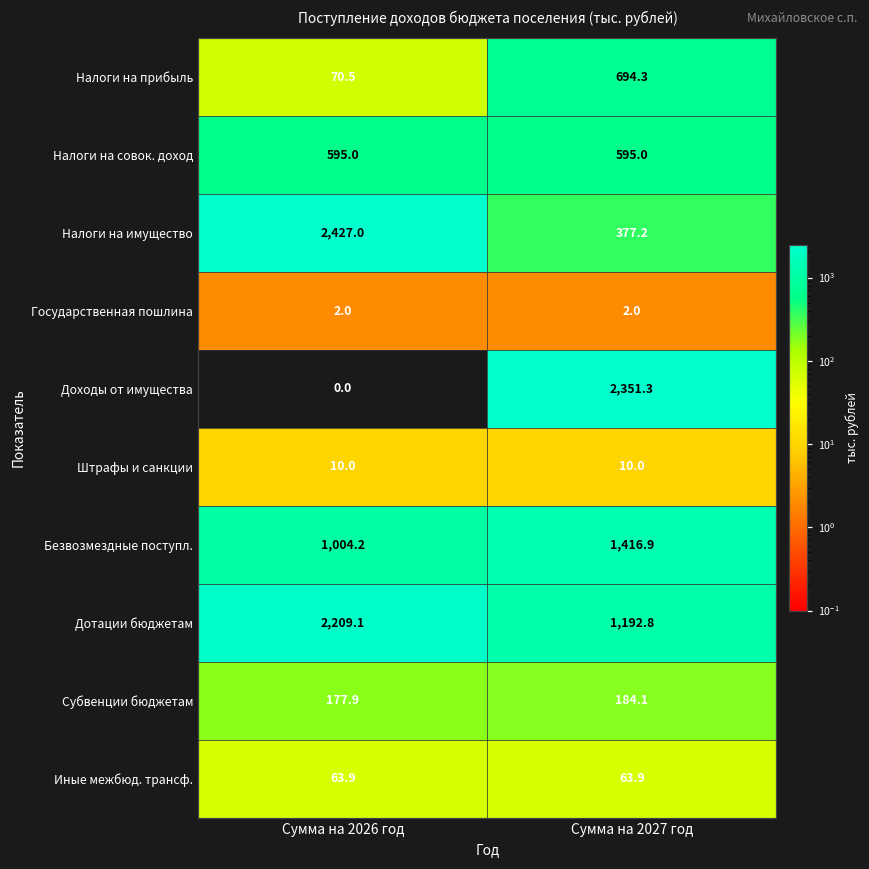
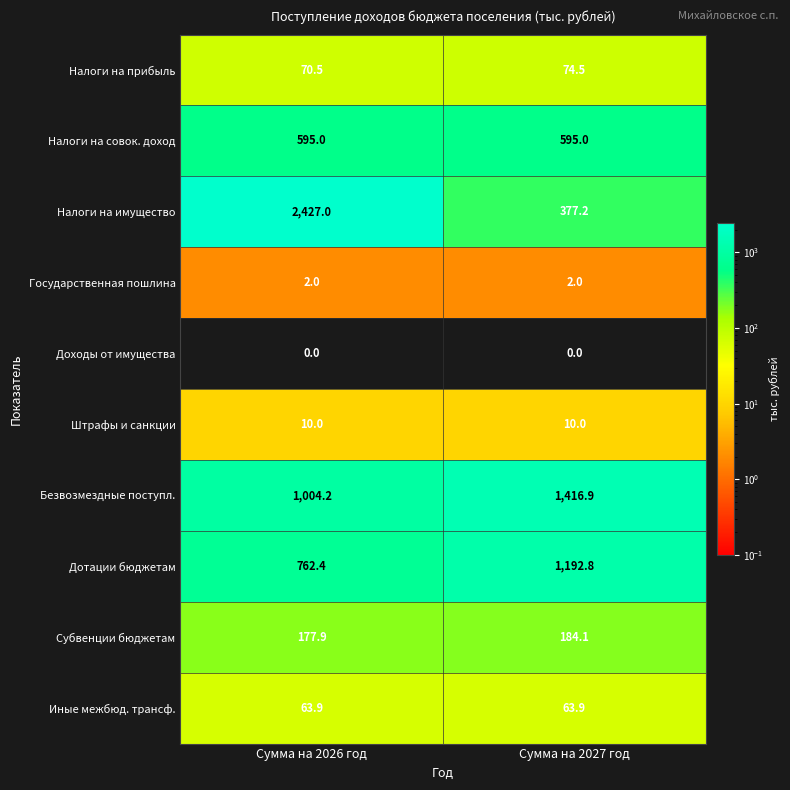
  {
    "Налоги на прибыль": {
      "Сумма на 2026 год": "70.5",
-     "Сумма на 2027 год": "694.3"
+     "Сумма на 2027 год": "74.5"
    },
    "Налоги на совок. доход": {
      "Сумма на 2026 год": "595.0",
      "Сумма на 2027 год": "595.0"
    },
    "Налоги на имущество": {
      "Сумма на 2026 год": "2,427.0",
      "Сумма на 2027 год": "377.2"
    },
    "Государственная пошлина": {
      "Сумма на 2026 год": "2.0",
      "Сумма на 2027 год": "2.0"
    },
    "Доходы от имущества": {
      "Сумма на 2026 год": "0.0",
-     "Сумма на 2027 год": "2,351.3"
+     "Сумма на 2027 год": "0.0"
    },
    "Штрафы и санкции": {
      "Сумма на 2026 год": "10.0",
      "Сумма на 2027 год": "10.0"
    },
    "Безвозмездные поступл.": {
      "Сумма на 2026 год": "1,004.2",
      "Сумма на 2027 год": "1,416.9"
    },
    "Дотации бюджетам": {
-     "Сумма на 2026 год": "2,209.1",
+     "Сумма на 2026 год": "762.4",
      "Сумма на 2027 год": "1,192.8"
    },
    "Субвенции бюджетам": {
      "Сумма на 2026 год": "177.9",
      "Сумма на 2027 год": "184.1"
    },
    "Иные межбюд. трансф.": {
      "Сумма на 2026 год": "63.9",
      "Сумма на 2027 год": "63.9"
    }
  }
